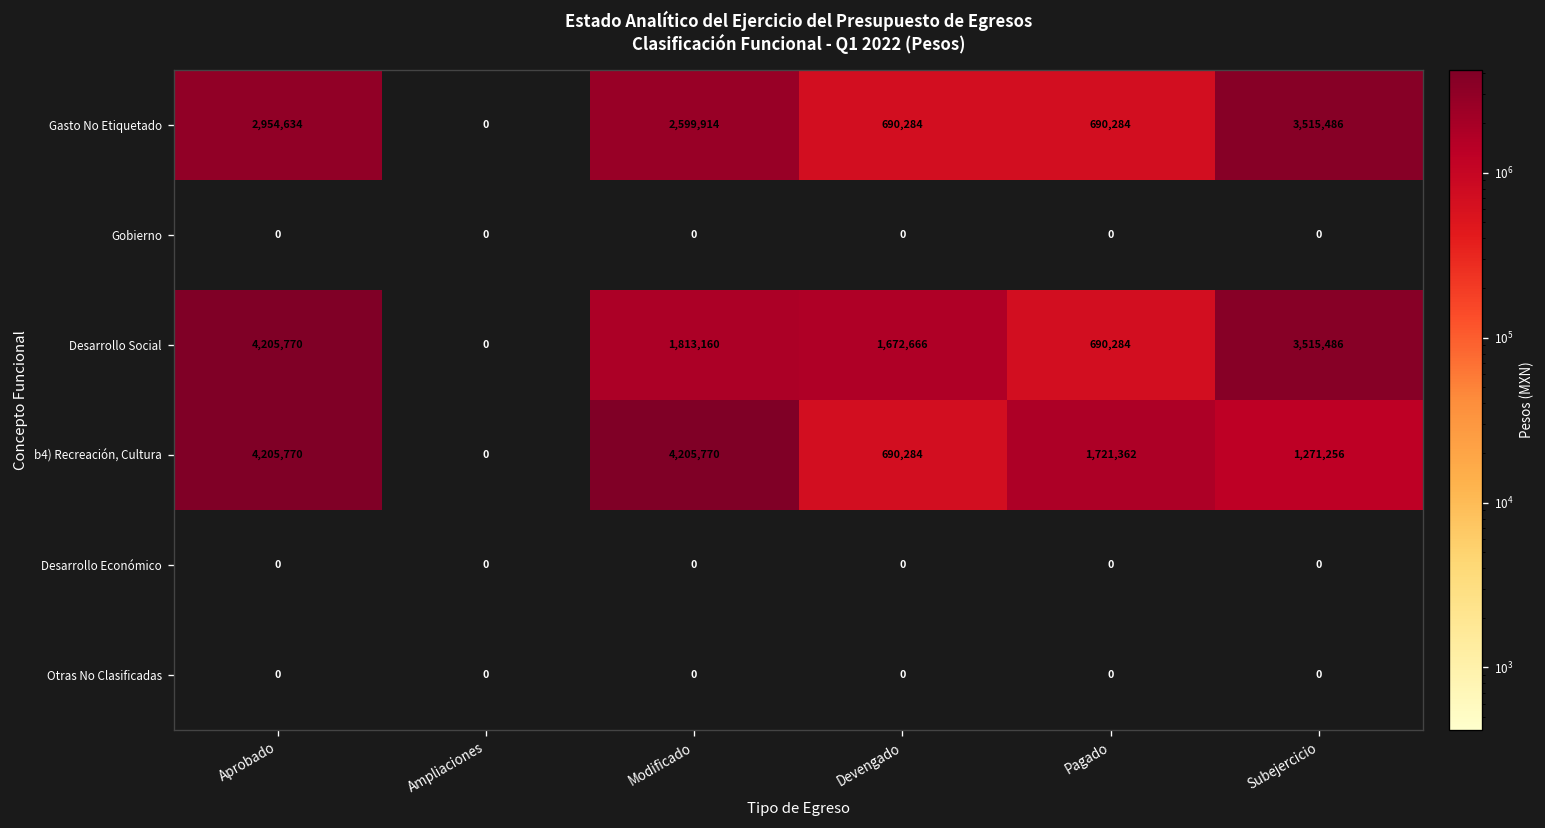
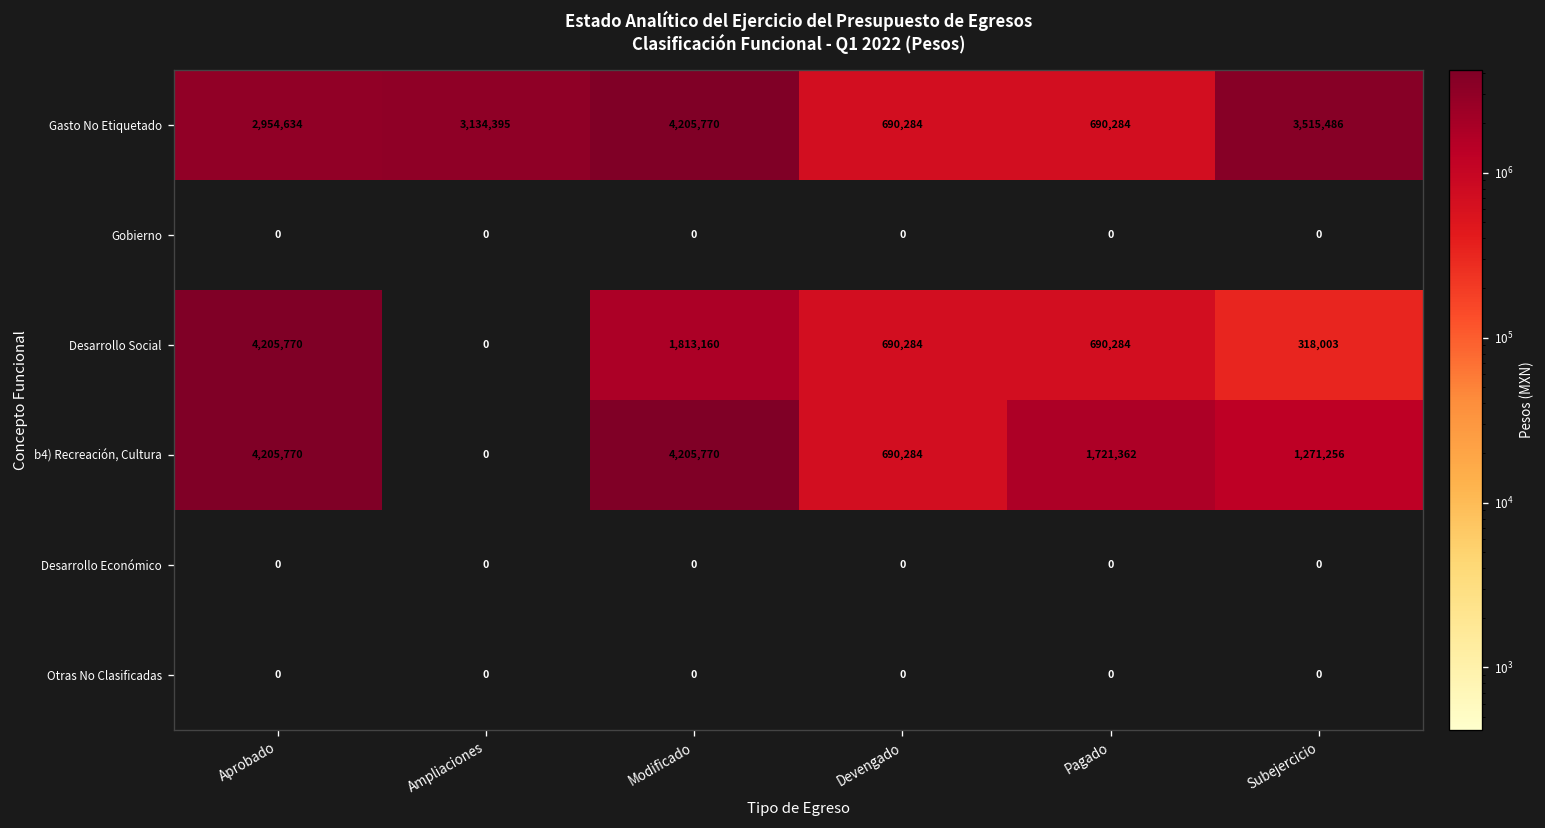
  {
    "Gasto No Etiquetado": {
      "Aprobado": "2,954,634",
-     "Ampliaciones": "0",
-     "Modificado": "2,599,914",
+     "Ampliaciones": "3,134,395",
+     "Modificado": "4,205,770",
      "Devengado": "690,284",
      "Pagado": "690,284",
      "Subejercicio": "3,515,486"
    },
    "Gobierno": {
      "Aprobado": "0",
      "Ampliaciones": "0",
      "Modificado": "0",
      "Devengado": "0",
      "Pagado": "0",
      "Subejercicio": "0"
    },
    "Desarrollo Social": {
      "Aprobado": "4,205,770",
      "Ampliaciones": "0",
      "Modificado": "1,813,160",
-     "Devengado": "1,672,666",
+     "Devengado": "690,284",
      "Pagado": "690,284",
-     "Subejercicio": "3,515,486"
+     "Subejercicio": "318,003"
    },
    "b4) Recreación, Cultura": {
      "Aprobado": "4,205,770",
      "Ampliaciones": "0",
      "Modificado": "4,205,770",
      "Devengado": "690,284",
      "Pagado": "1,721,362",
      "Subejercicio": "1,271,256"
    },
    "Desarrollo Económico": {
      "Aprobado": "0",
      "Ampliaciones": "0",
      "Modificado": "0",
      "Devengado": "0",
      "Pagado": "0",
      "Subejercicio": "0"
    },
    "Otras No Clasificadas": {
      "Aprobado": "0",
      "Ampliaciones": "0",
      "Modificado": "0",
      "Devengado": "0",
      "Pagado": "0",
      "Subejercicio": "0"
    }
  }
